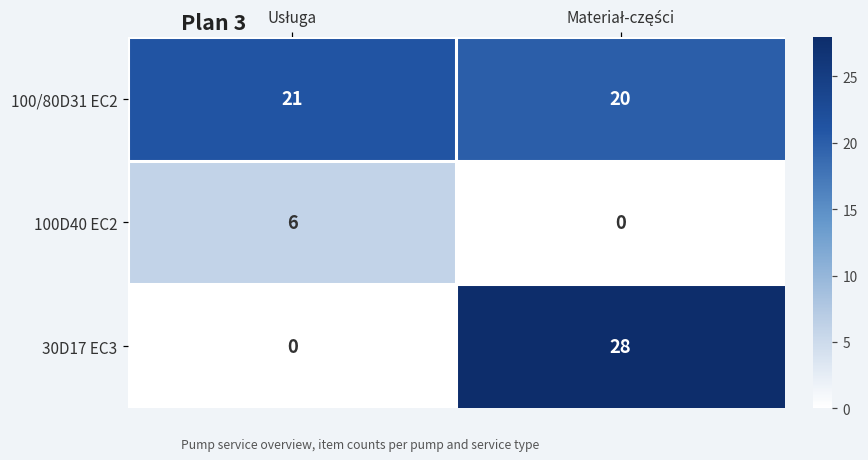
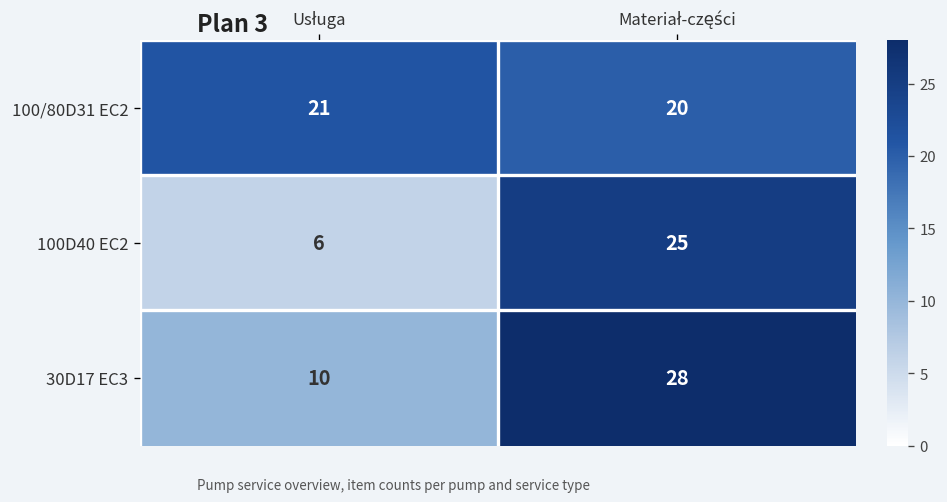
  {
    "100/80D31 EC2": {
      "Usługa": 21,
      "Materiał-części": 20
    },
    "100D40 EC2": {
      "Usługa": 6,
-     "Materiał-części": 0
+     "Materiał-części": 25
    },
    "30D17 EC3": {
-     "Usługa": 0,
+     "Usługa": 10,
      "Materiał-części": 28
    }
  }
